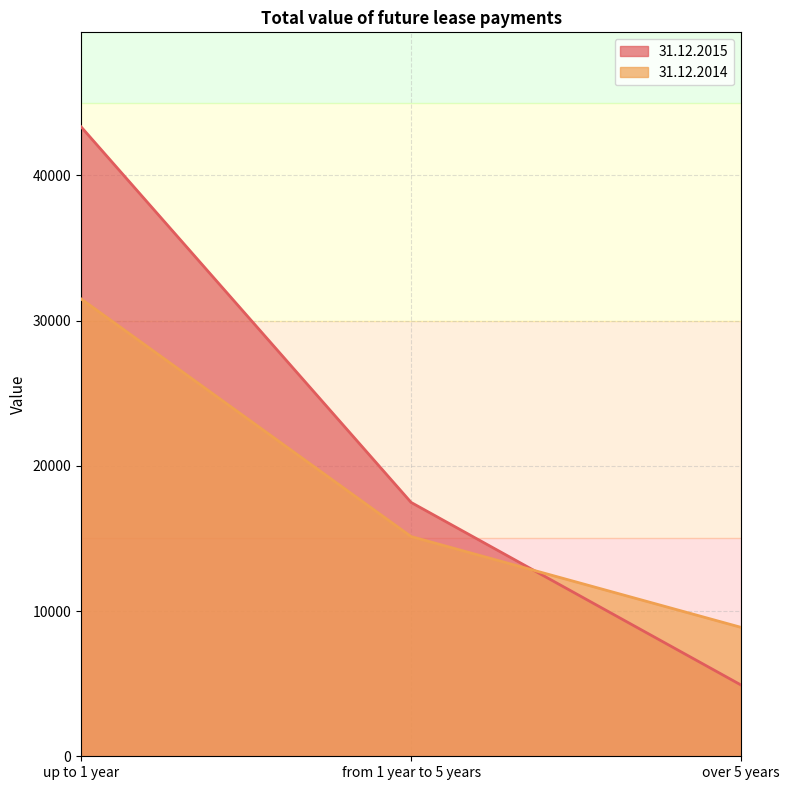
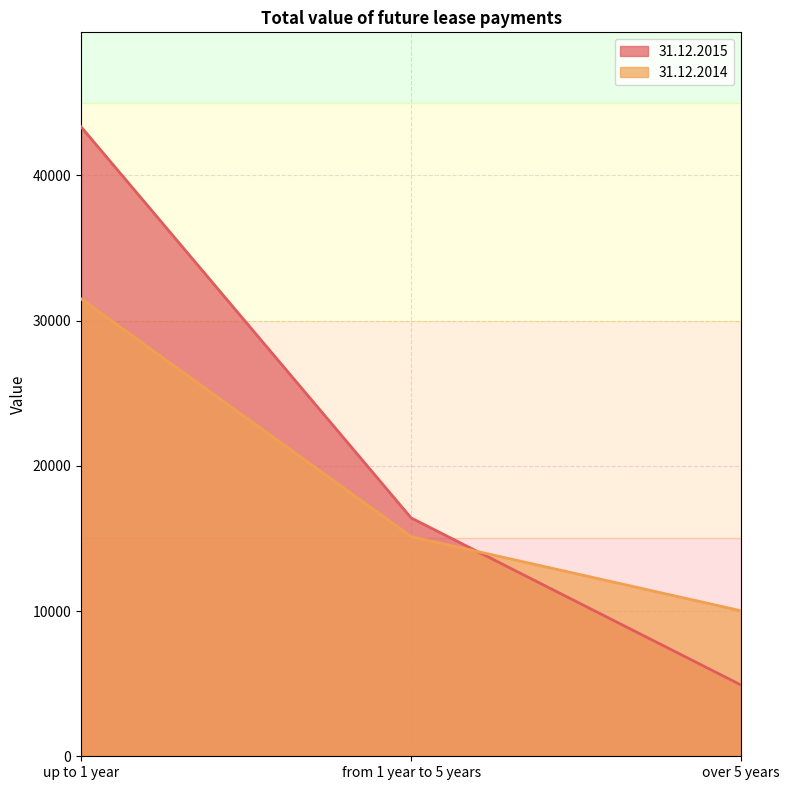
  {
    "31.12.2015": {
      "up to 1 year": 43400,
-     "from 1 year to 5 years": 17500,
+     "from 1 year to 5 years": 16400,
      "over 5 years": 4900
    },
    "31.12.2014": {
      "up to 1 year": 31500,
      "from 1 year to 5 years": 15100,
-     "over 5 years": 8900
+     "over 5 years": 10000
    }
  }
